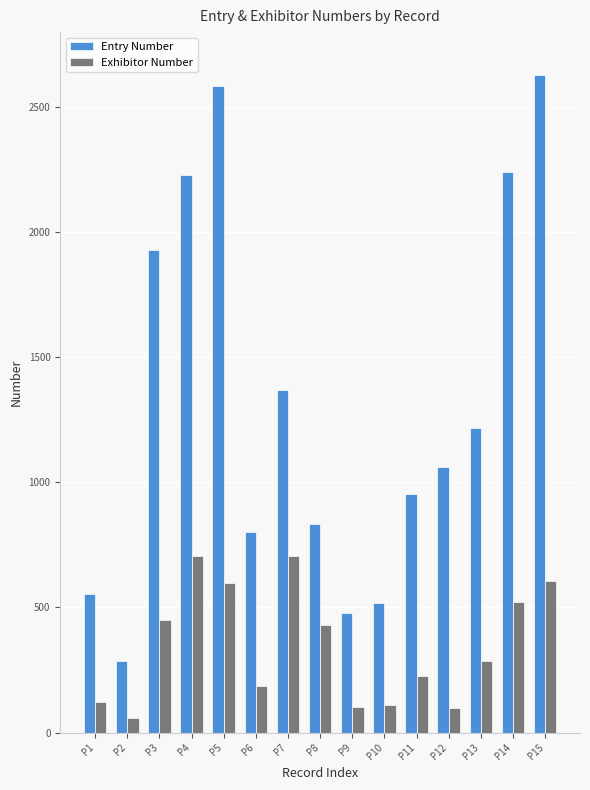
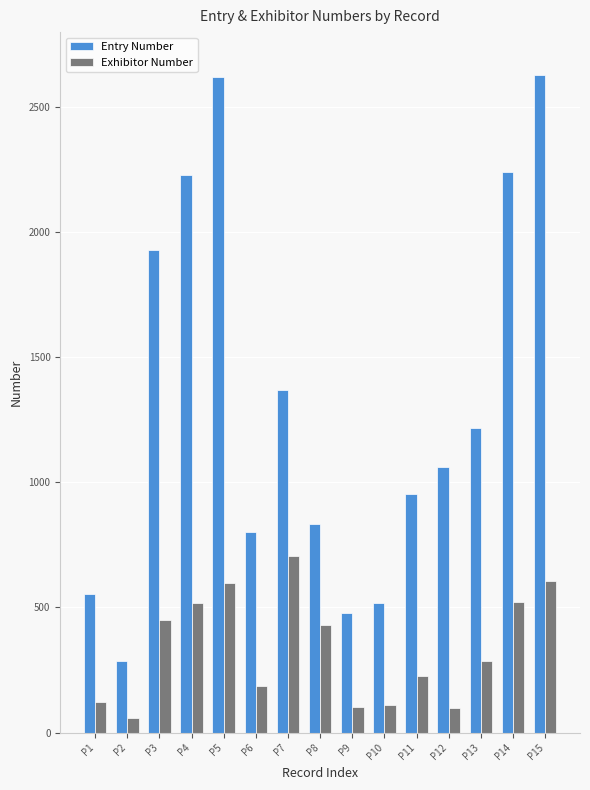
  {
    "Entry Number": {
      "P1": 550,
      "P2": 290,
      "P3": 1930,
      "P4": 2230,
-     "P5": 2580,
+     "P5": 2620,
      "P6": 800,
      "P7": 1370,
      "P8": 830,
      "P9": 480,
      "P10": 520,
      "P11": 960,
      "P12": 1060,
      "P13": 1220,
      "P14": 2240,
      "P15": 2630
    },
    "Exhibitor Number": {
      "P1": 120,
      "P2": 60,
      "P3": 450,
-     "P4": 710,
+     "P4": 520,
      "P5": 600,
      "P6": 190,
      "P7": 710,
      "P8": 430,
      "P9": 100,
      "P10": 110,
      "P11": 230,
      "P12": 100,
      "P13": 290,
      "P14": 520,
      "P15": 610
    }
  }
